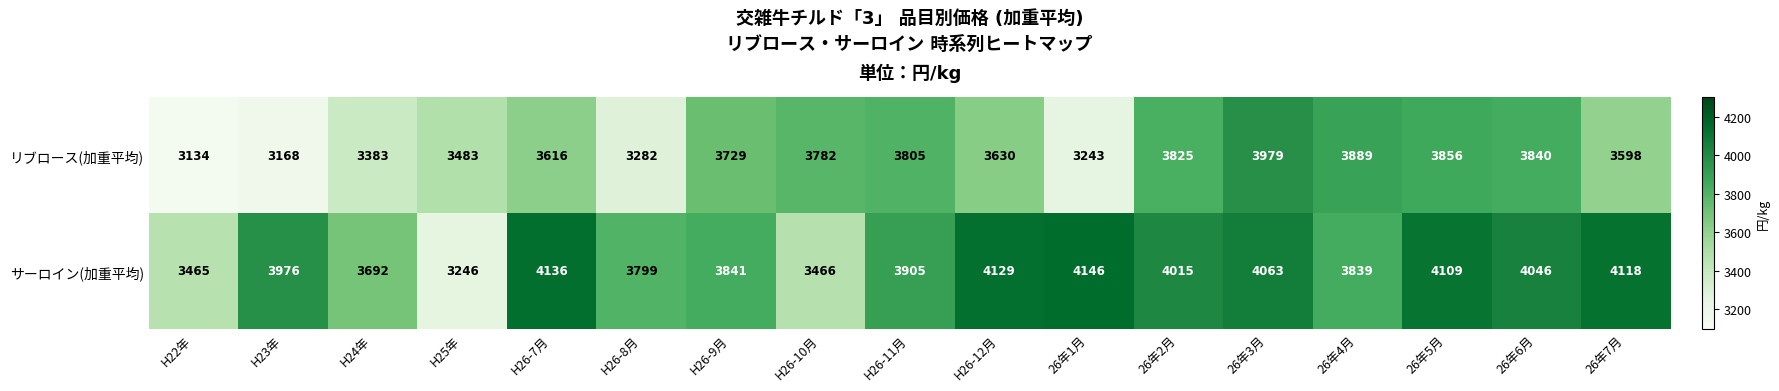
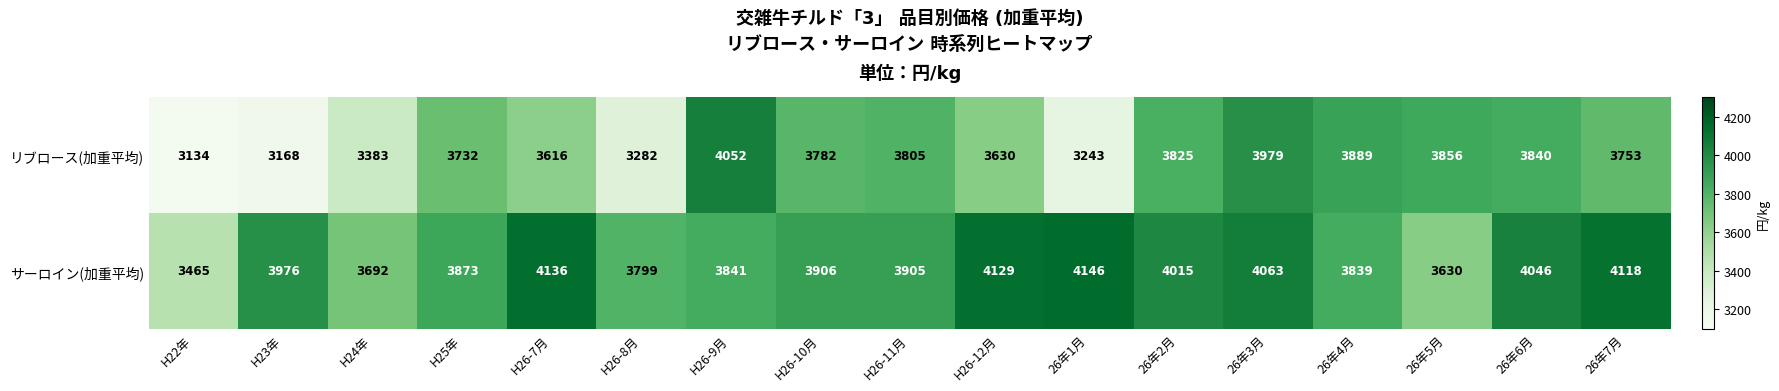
  {
    "リブロース(加重平均)": {
      "H22年": 3134,
      "H23年": 3168,
      "H24年": 3383,
-     "H25年": 3483,
+     "H25年": 3732,
      "H26-7月": 3616,
      "H26-8月": 3282,
-     "H26-9月": 3729,
+     "H26-9月": 4052,
      "H26-10月": 3782,
      "H26-11月": 3805,
      "H26-12月": 3630,
      "26年1月": 3243,
      "26年2月": 3825,
      "26年3月": 3979,
      "26年4月": 3889,
      "26年5月": 3856,
      "26年6月": 3840,
-     "26年7月": 3598
+     "26年7月": 3753
    },
    "サーロイン(加重平均)": {
      "H22年": 3465,
      "H23年": 3976,
      "H24年": 3692,
-     "H25年": 3246,
+     "H25年": 3873,
      "H26-7月": 4136,
      "H26-8月": 3799,
      "H26-9月": 3841,
-     "H26-10月": 3466,
+     "H26-10月": 3906,
      "H26-11月": 3905,
      "H26-12月": 4129,
      "26年1月": 4146,
      "26年2月": 4015,
      "26年3月": 4063,
      "26年4月": 3839,
-     "26年5月": 4109,
+     "26年5月": 3630,
      "26年6月": 4046,
      "26年7月": 4118
    }
  }
